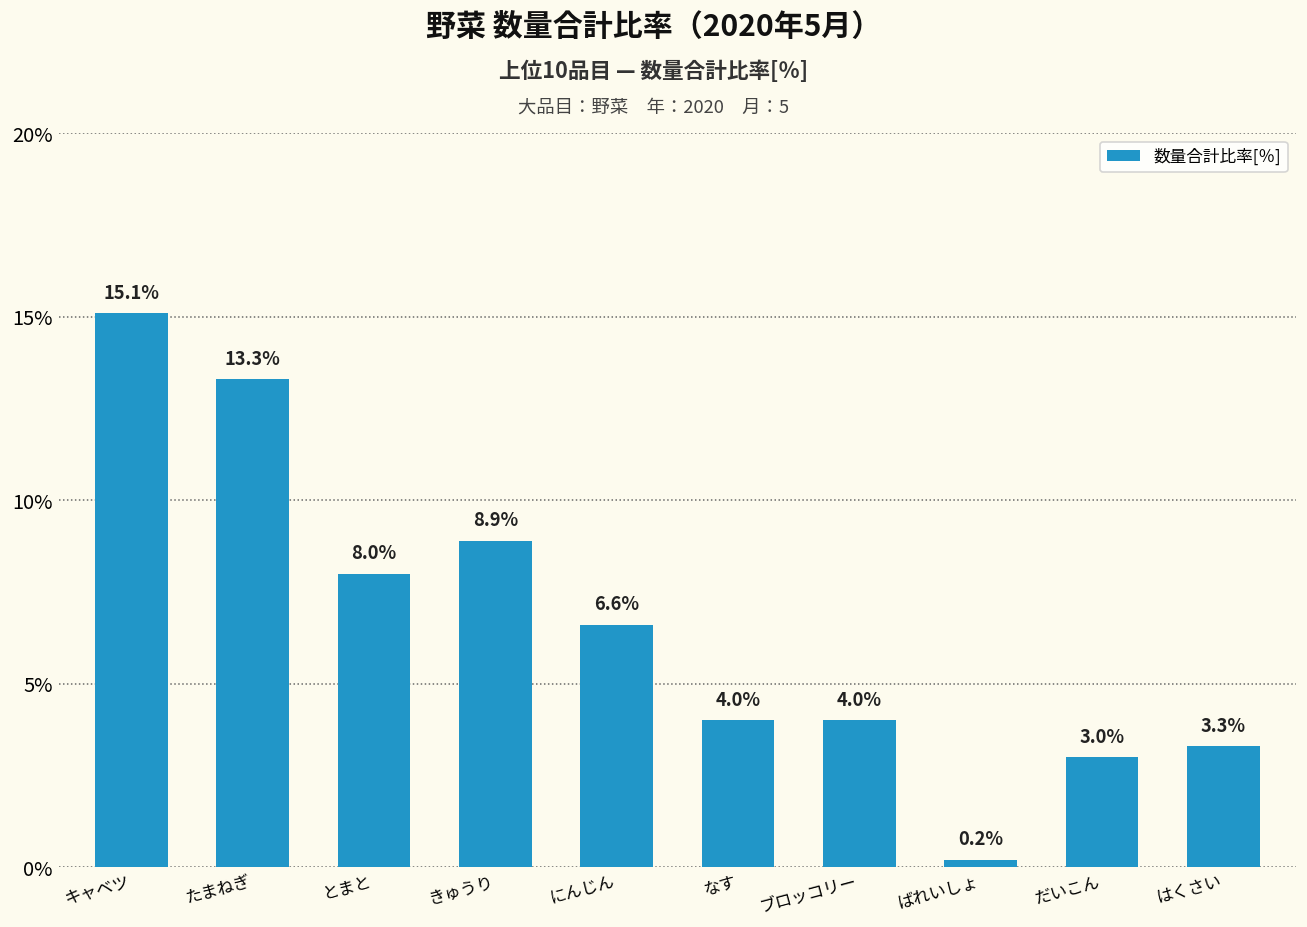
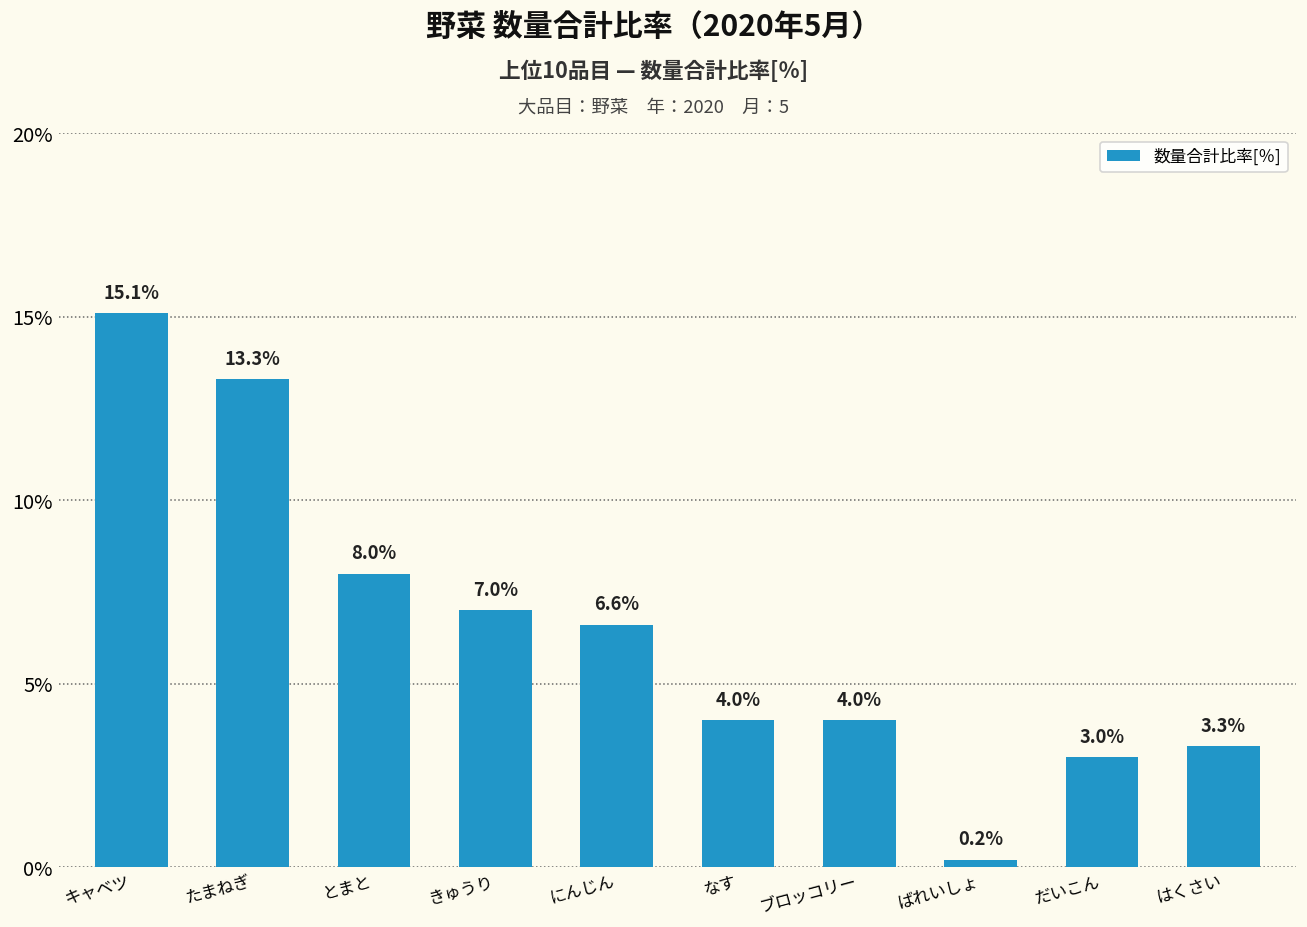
  {
    "キャベツ": "15.1%",
    "たまねぎ": "13.3%",
    "とまと": "8.0%",
-   "きゅうり": "8.9%",
+   "きゅうり": "7.0%",
    "にんじん": "6.6%",
    "なす": "4.0%",
    "ブロッコリー": "4.0%",
    "ばれいしょ": "0.2%",
    "だいこん": "3.0%",
    "はくさい": "3.3%"
  }
